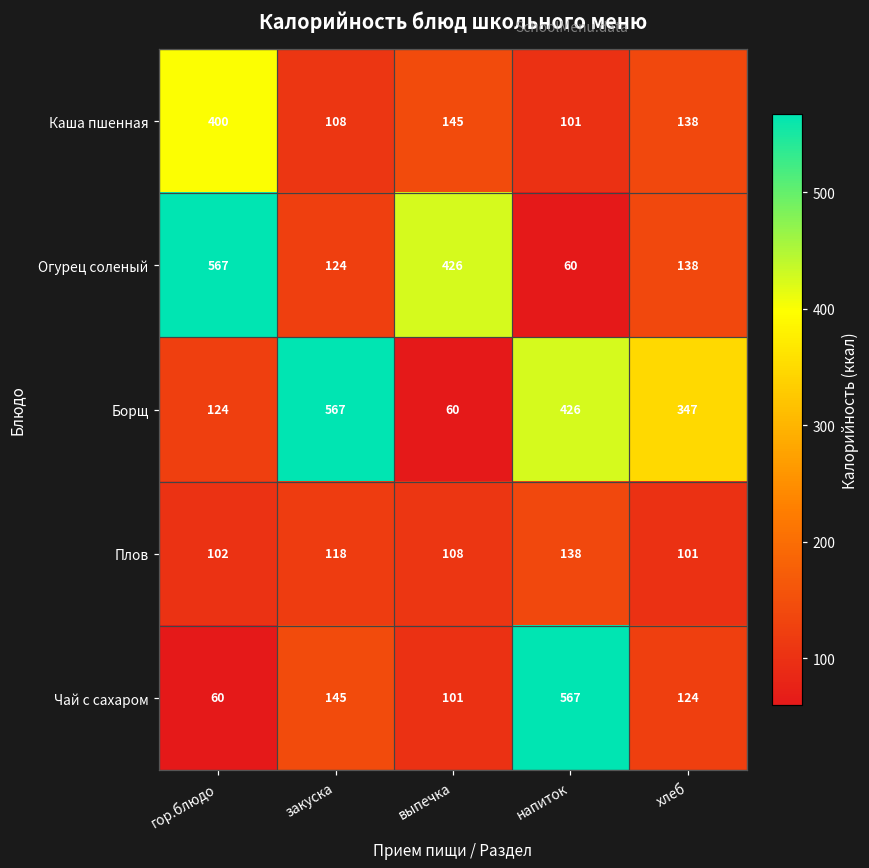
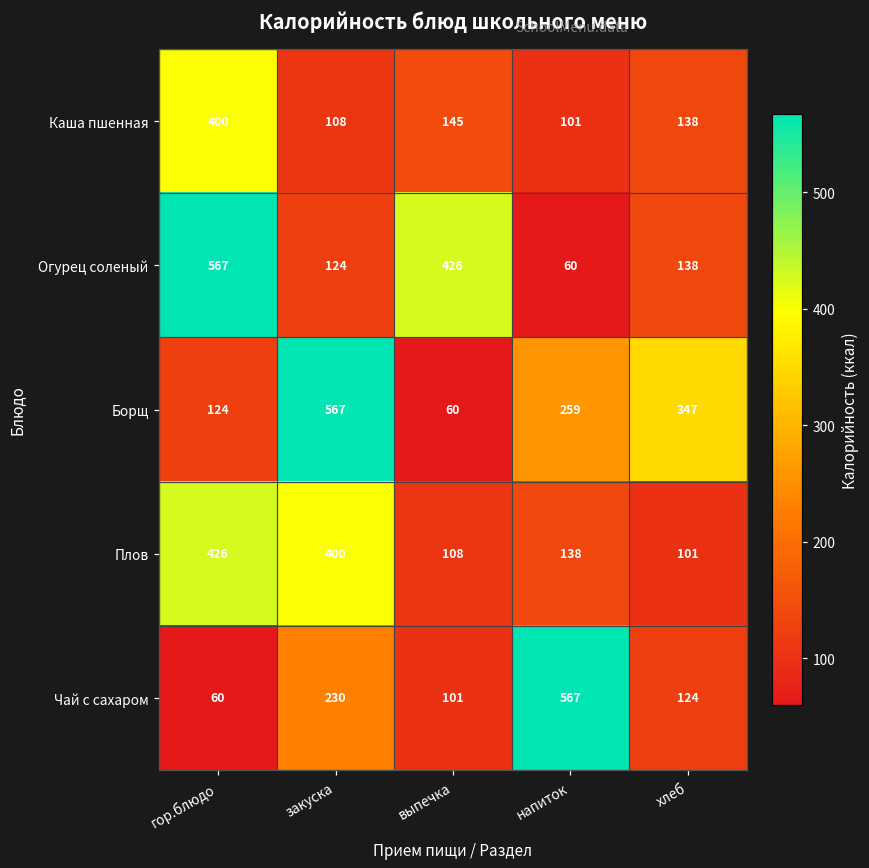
  {
    "Каша пшенная": {
      "гор.блюдо": 400,
      "закуска": 108,
      "выпечка": 145,
      "напиток": 101,
      "хлеб": 138
    },
    "Огурец соленый": {
      "гор.блюдо": 567,
      "закуска": 124,
      "выпечка": 426,
      "напиток": 60,
      "хлеб": 138
    },
    "Борщ": {
      "гор.блюдо": 124,
      "закуска": 567,
      "выпечка": 60,
-     "напиток": 426,
+     "напиток": 259,
      "хлеб": 347
    },
    "Плов": {
-     "гор.блюдо": 102,
-     "закуска": 118,
+     "гор.блюдо": 426,
+     "закуска": 400,
      "выпечка": 108,
      "напиток": 138,
      "хлеб": 101
    },
    "Чай с сахаром": {
      "гор.блюдо": 60,
-     "закуска": 145,
+     "закуска": 230,
      "выпечка": 101,
      "напиток": 567,
      "хлеб": 124
    }
  }
